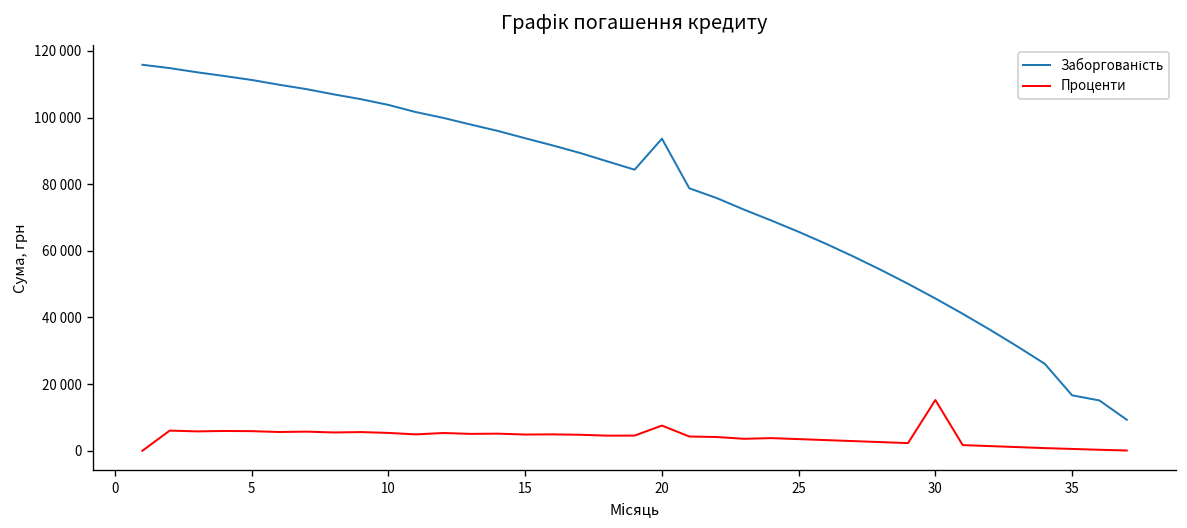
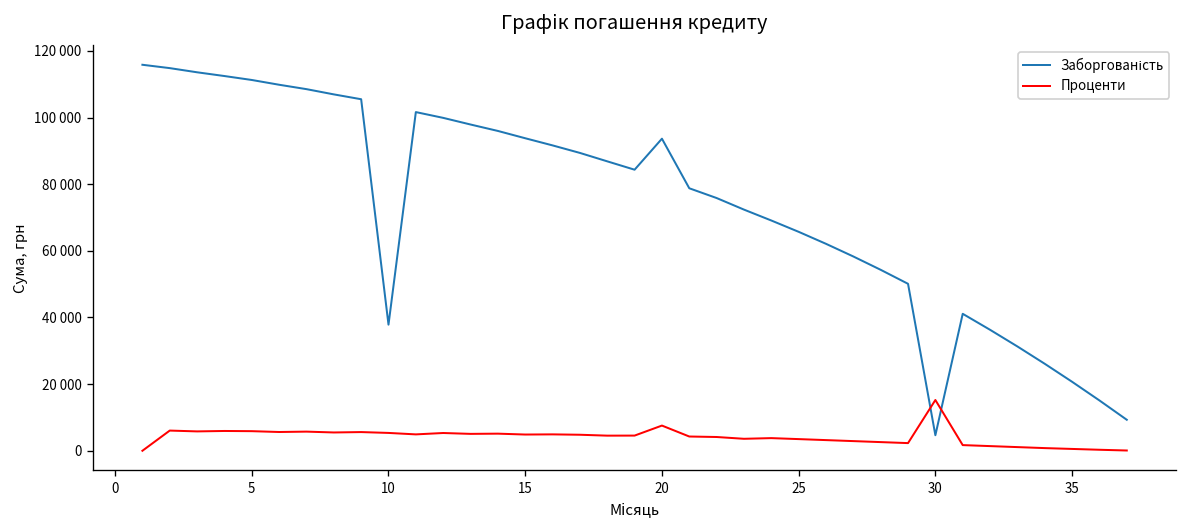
  {
    "Заборгованість": {
      "5": 111000,
-     "10": 104000,
+     "10": 38000,
      "15": 94000,
      "20": 94000,
      "25": 66000,
-     "30": 46000,
-     "35": 17000
+     "30": 5000,
+     "35": 21000
    },
    "Проценти": {
      "5": 6000,
      "10": 5000,
      "15": 5000,
      "20": 8000,
      "25": 4000,
      "30": 15000,
      "35": 1000
    }
  }
